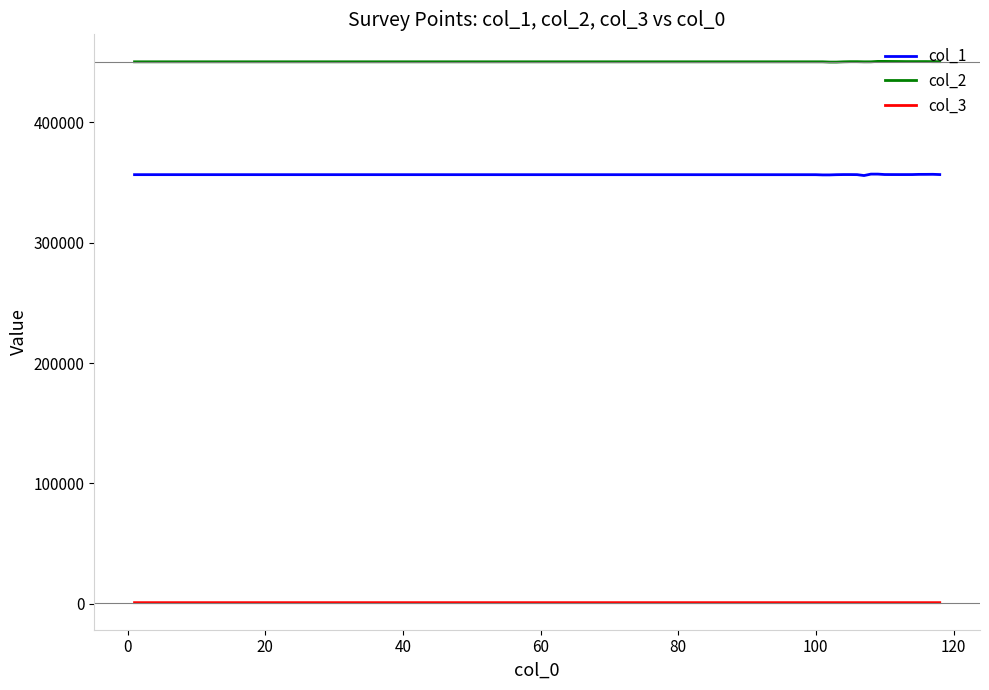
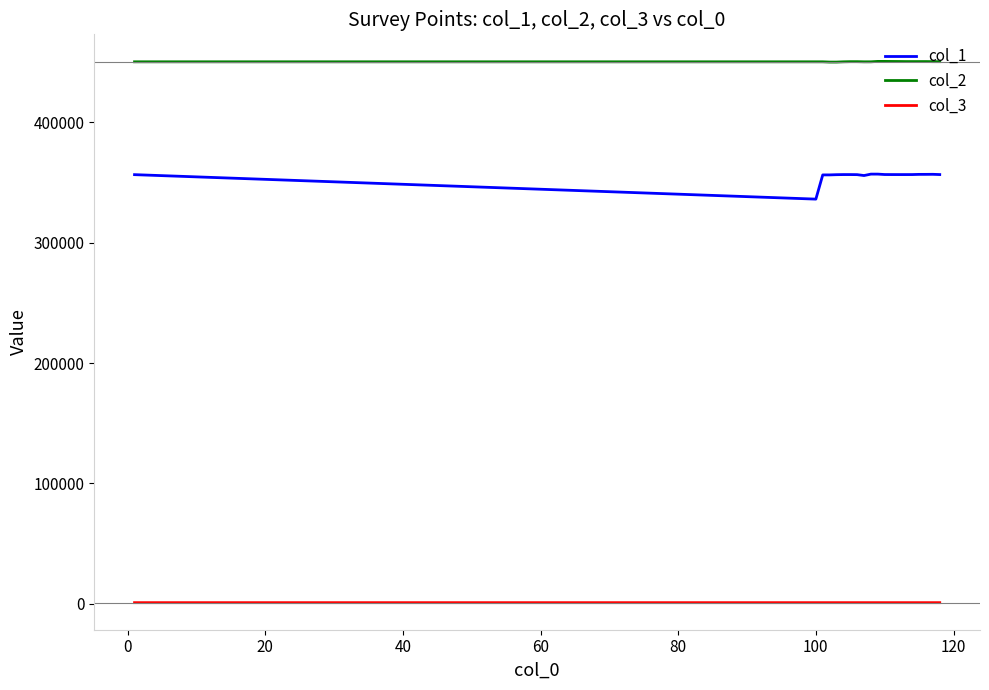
  {
    "col_1": {
-     "100": 357000
+     "100": 336000
    },
    "col_2": {
      "100": 450000
    },
    "col_3": {
      "100": 1000
    }
  }
